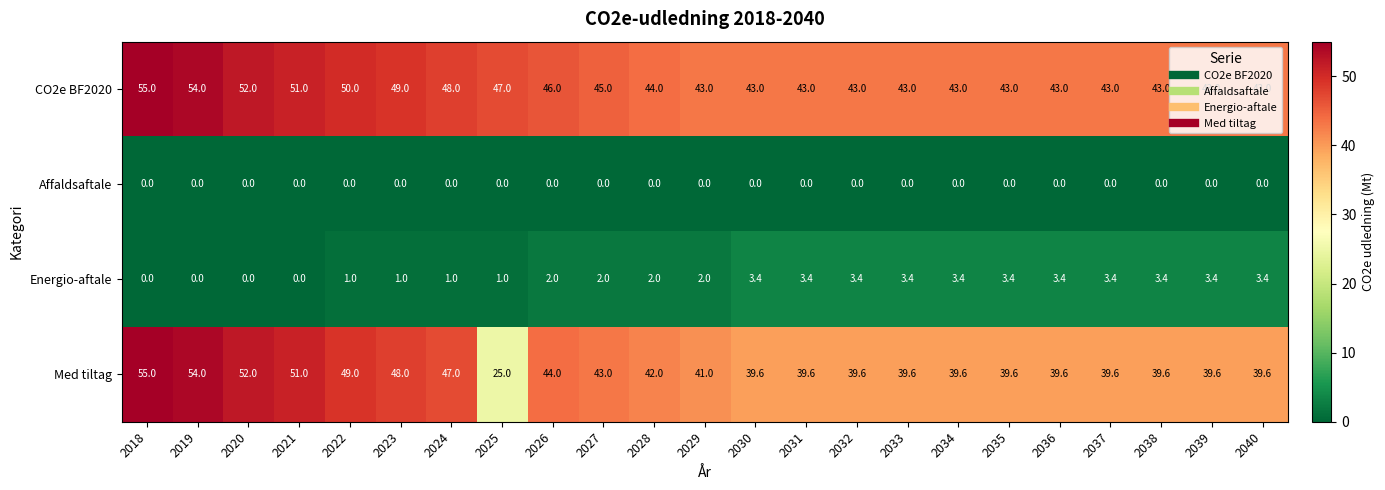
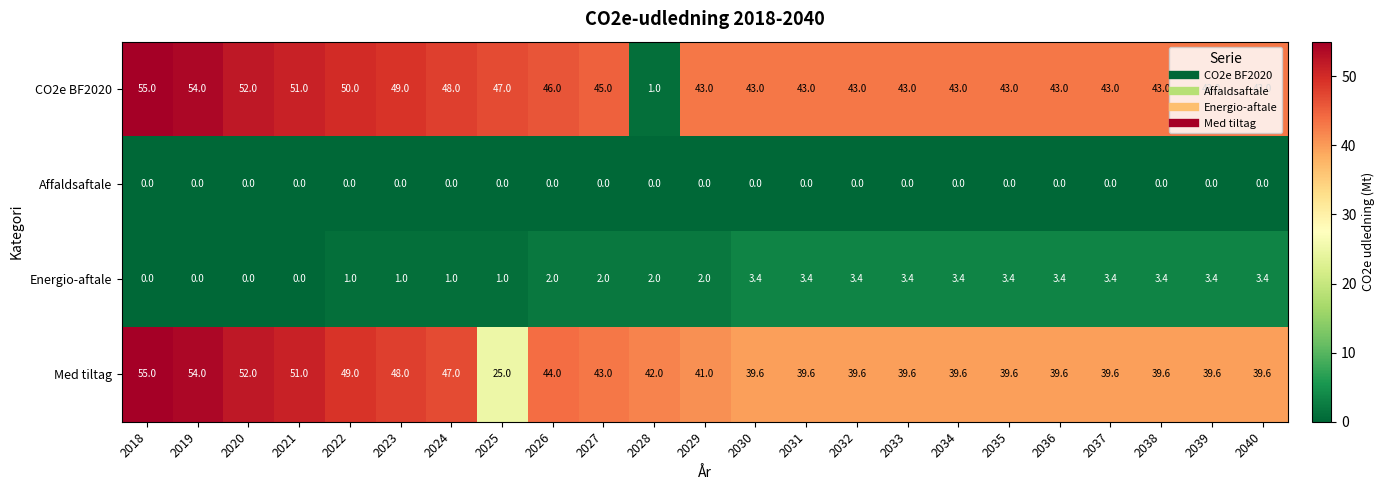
  {
    "CO2e BF2020": {
      "2018": 55.0,
      "2019": 54.0,
      "2020": 52.0,
      "2021": 51.0,
      "2022": 50.0,
      "2023": 49.0,
      "2024": 48.0,
      "2025": 47.0,
      "2026": 46.0,
      "2027": 45.0,
-     "2028": 44.0,
+     "2028": 1.0,
      "2029": 43.0,
      "2030": 43.0,
      "2031": 43.0,
      "2032": 43.0,
      "2033": 43.0,
      "2034": 43.0,
      "2035": 43.0,
      "2036": 43.0,
      "2037": 43.0
    },
    "Affaldsaftale": {
      "2018": 0.0,
      "2019": 0.0,
      "2020": 0.0,
      "2021": 0.0,
      "2022": 0.0,
      "2023": 0.0,
      "2024": 0.0,
      "2025": 0.0,
      "2026": 0.0,
      "2027": 0.0,
      "2028": 0.0,
      "2029": 0.0,
      "2030": 0.0,
      "2031": 0.0,
      "2032": 0.0,
      "2033": 0.0,
      "2034": 0.0,
      "2035": 0.0,
      "2036": 0.0,
      "2037": 0.0,
      "2038": 0.0,
      "2039": 0.0,
      "2040": 0.0
    },
    "Energio-aftale": {
      "2018": 0.0,
      "2019": 0.0,
      "2020": 0.0,
      "2021": 0.0,
      "2022": 1.0,
      "2023": 1.0,
      "2024": 1.0,
      "2025": 1.0,
      "2026": 2.0,
      "2027": 2.0,
      "2028": 2.0,
      "2029": 2.0,
      "2030": 3.4,
      "2031": 3.4,
      "2032": 3.4,
      "2033": 3.4,
      "2034": 3.4,
      "2035": 3.4,
      "2036": 3.4,
      "2037": 3.4,
      "2038": 3.4,
      "2039": 3.4,
      "2040": 3.4
    },
    "Med tiltag": {
      "2018": 55.0,
      "2019": 54.0,
      "2020": 52.0,
      "2021": 51.0,
      "2022": 49.0,
      "2023": 48.0,
      "2024": 47.0,
      "2025": 25.0,
      "2026": 44.0,
      "2027": 43.0,
      "2028": 42.0,
      "2029": 41.0,
      "2030": 39.6,
      "2031": 39.6,
      "2032": 39.6,
      "2033": 39.6,
      "2034": 39.6,
      "2035": 39.6,
      "2036": 39.6,
      "2037": 39.6,
      "2038": 39.6,
      "2039": 39.6,
      "2040": 39.6
    }
  }
